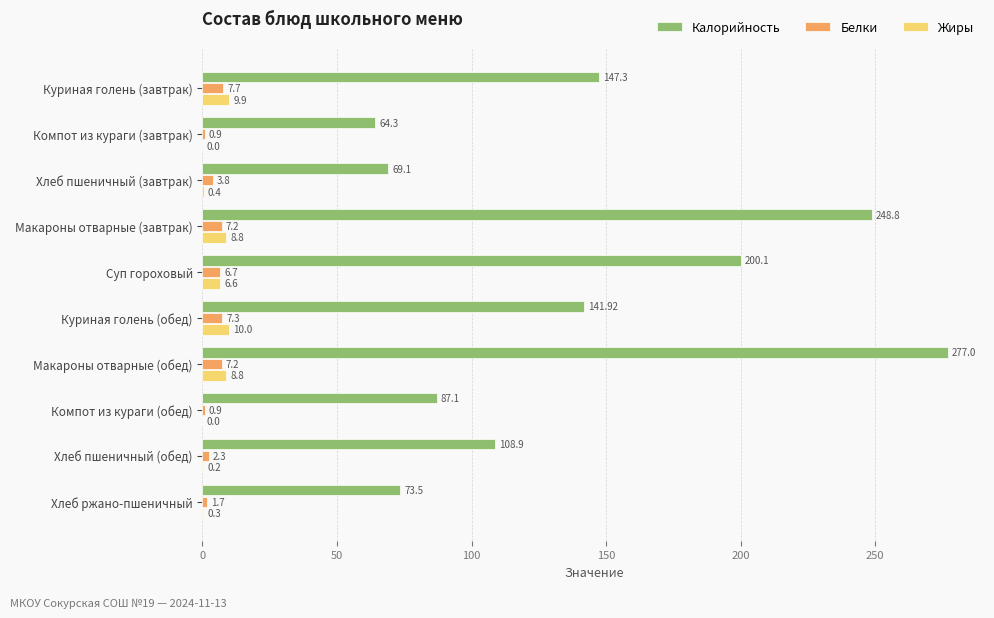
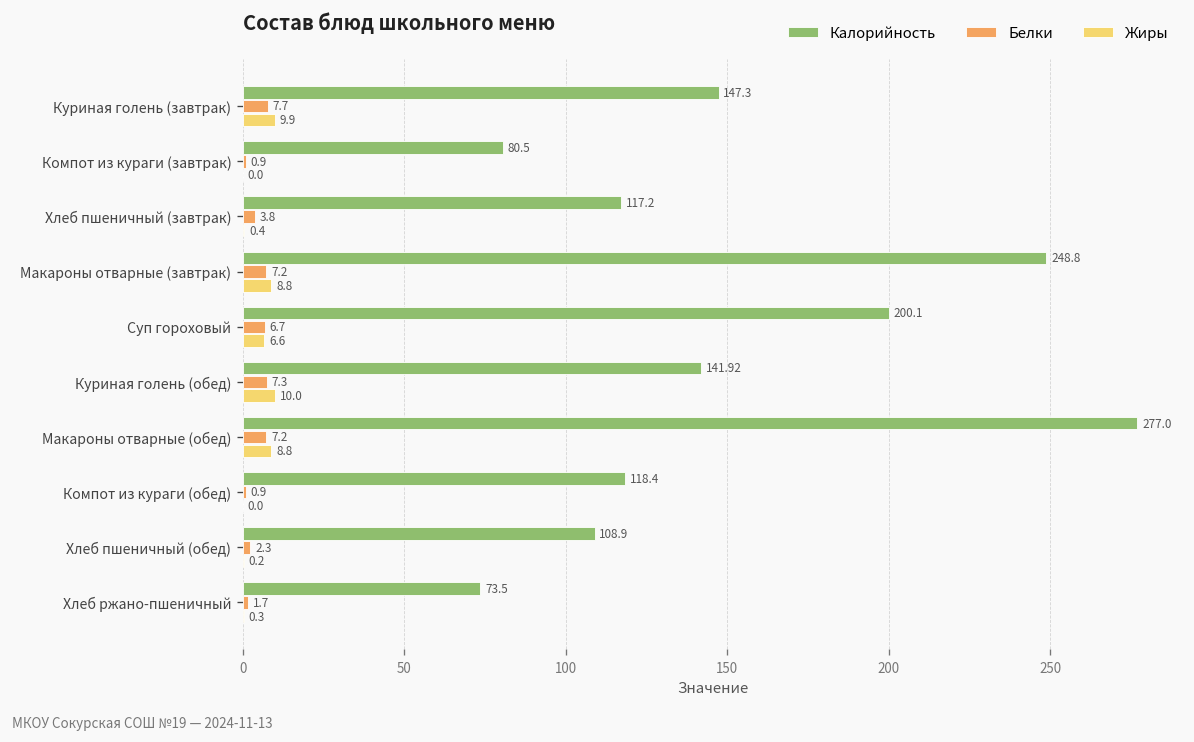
  {
    "Калорийность": {
      "Куриная голень (завтрак)": 147.3,
-     "Компот из кураги (завтрак)": 64.3,
-     "Хлеб пшеничный (завтрак)": 69.1,
+     "Компот из кураги (завтрак)": 80.5,
+     "Хлеб пшеничный (завтрак)": 117.2,
      "Макароны отварные (завтрак)": 248.8,
      "Суп гороховый": 200.1,
      "Куриная голень (обед)": 141.92,
      "Макароны отварные (обед)": 277.0,
-     "Компот из кураги (обед)": 87.1,
+     "Компот из кураги (обед)": 118.4,
      "Хлеб пшеничный (обед)": 108.9,
      "Хлеб ржано-пшеничный": 73.5
    }
  }
